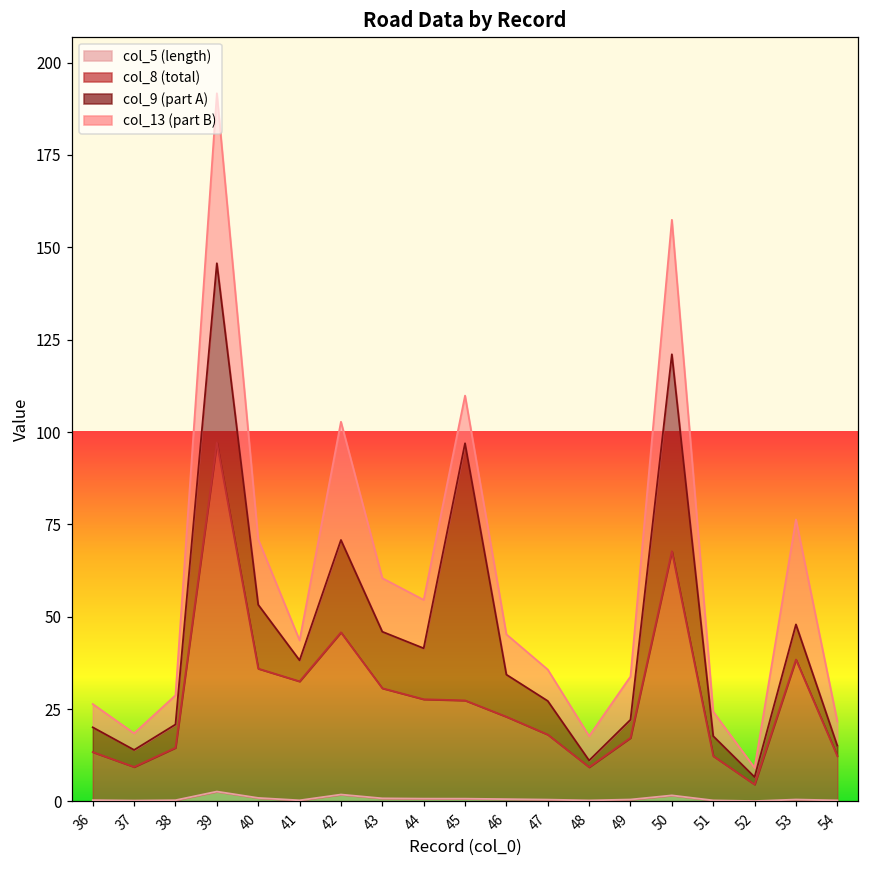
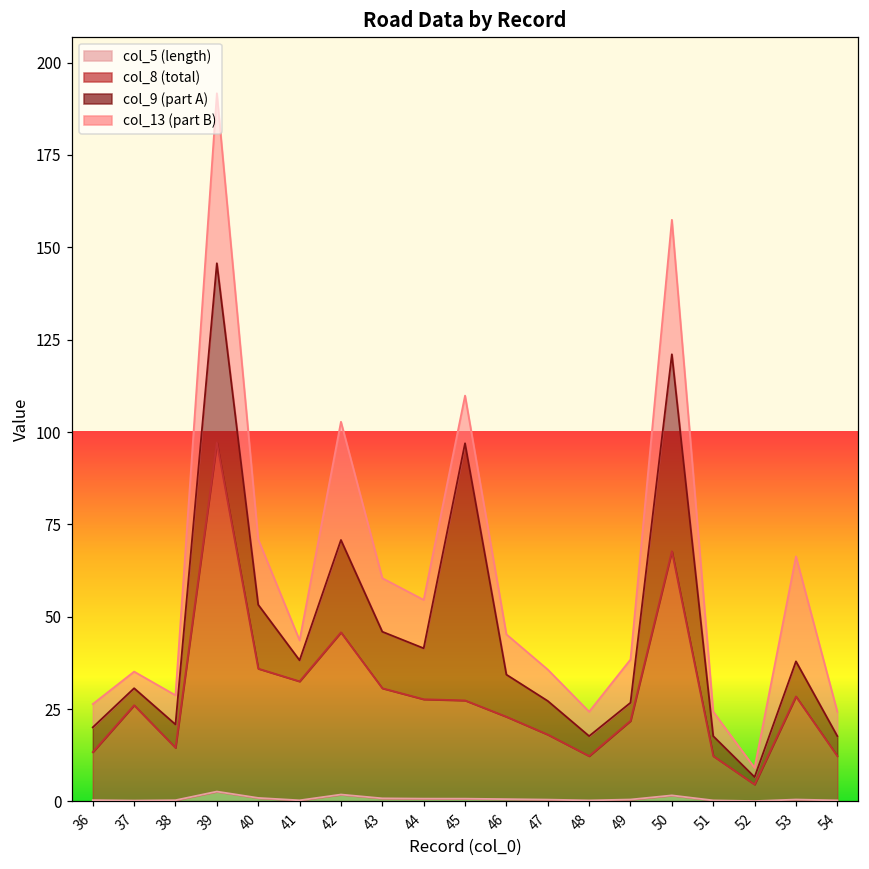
  {
    "col_8 (total)": {
      "36": 13,
-     "37": 9,
+     "37": 26,
      "38": 14,
      "39": 95,
      "40": 35,
      "41": 32,
      "42": 44,
      "43": 30,
      "44": 27,
      "45": 27,
      "46": 22,
      "47": 18,
-     "48": 9,
-     "49": 17,
+     "48": 12,
+     "49": 21,
      "50": 66,
      "51": 12,
      "52": 5,
-     "53": 38,
+     "53": 28,
      "54": 12
    },
    "col_9 (part A)": {
      "36": 7,
      "37": 5,
      "38": 6,
      "39": 48,
      "40": 17,
      "41": 6,
      "42": 25,
      "43": 15,
      "44": 14,
      "45": 70,
      "46": 11,
      "47": 9,
-     "48": 2,
+     "48": 5,
      "49": 5,
      "50": 53,
      "51": 5,
      "52": 2,
      "53": 10,
-     "54": 3
+     "54": 5
    }
  }
